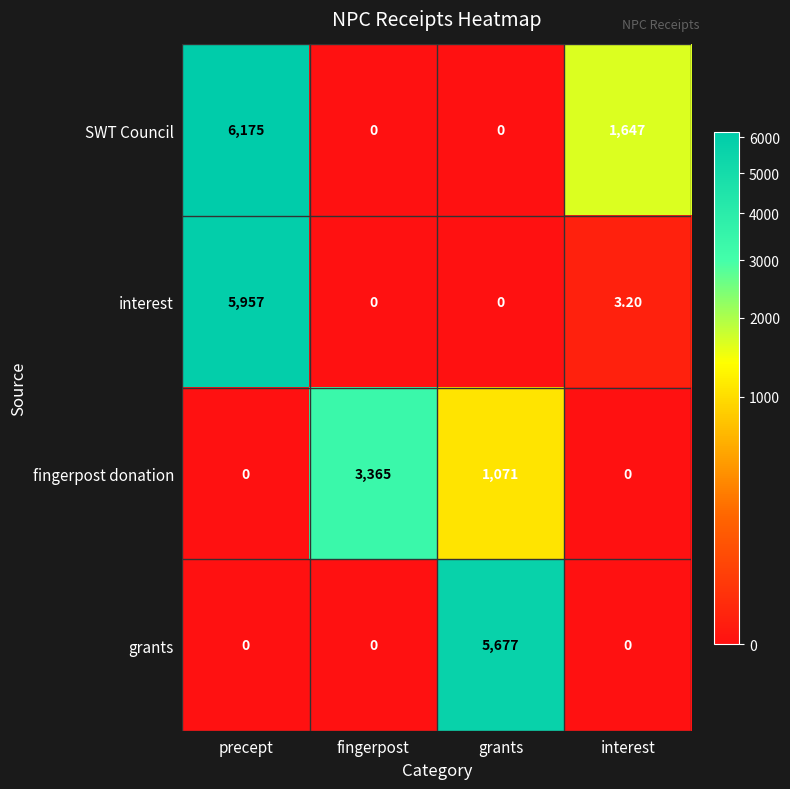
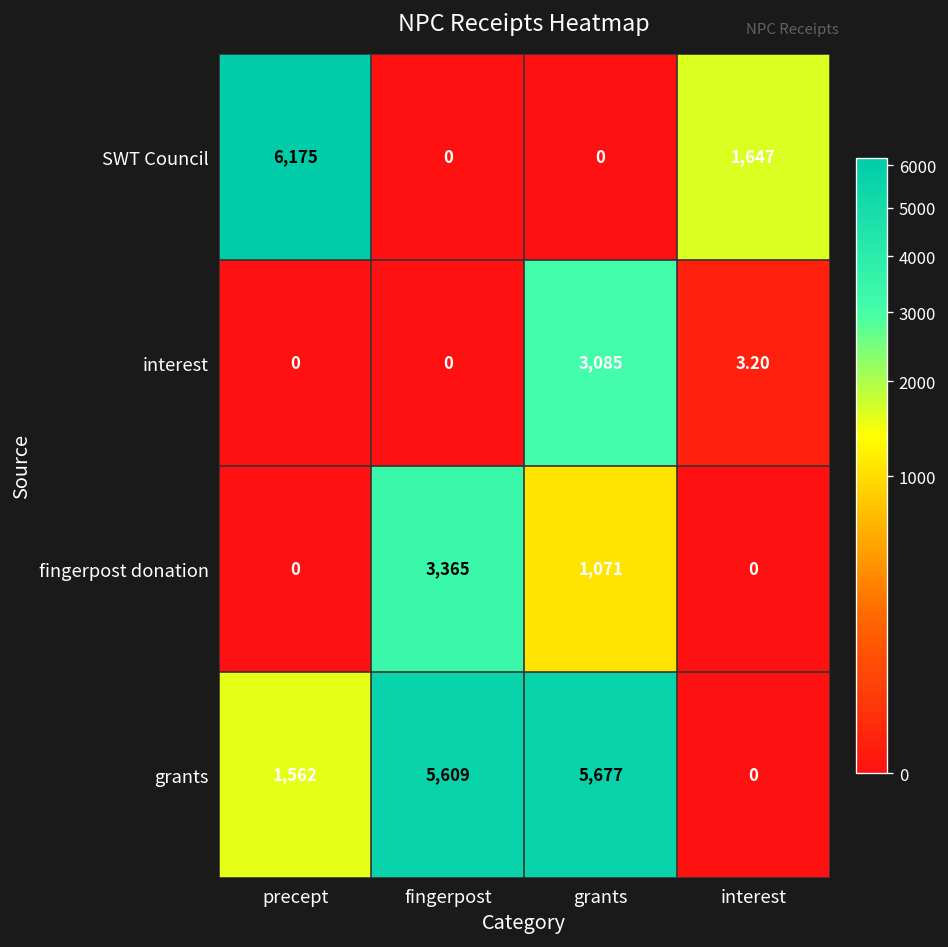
  {
    "SWT Council": {
      "precept": "6,175",
      "fingerpost": "0",
      "grants": "0",
      "interest": "1,647"
    },
    "interest": {
-     "precept": "5,957",
+     "precept": "0",
      "fingerpost": "0",
-     "grants": "0",
+     "grants": "3,085",
      "interest": "3.20"
    },
    "fingerpost donation": {
      "precept": "0",
      "fingerpost": "3,365",
      "grants": "1,071",
      "interest": "0"
    },
    "grants": {
-     "precept": "0",
-     "fingerpost": "0",
+     "precept": "1,562",
+     "fingerpost": "5,609",
      "grants": "5,677",
      "interest": "0"
    }
  }
